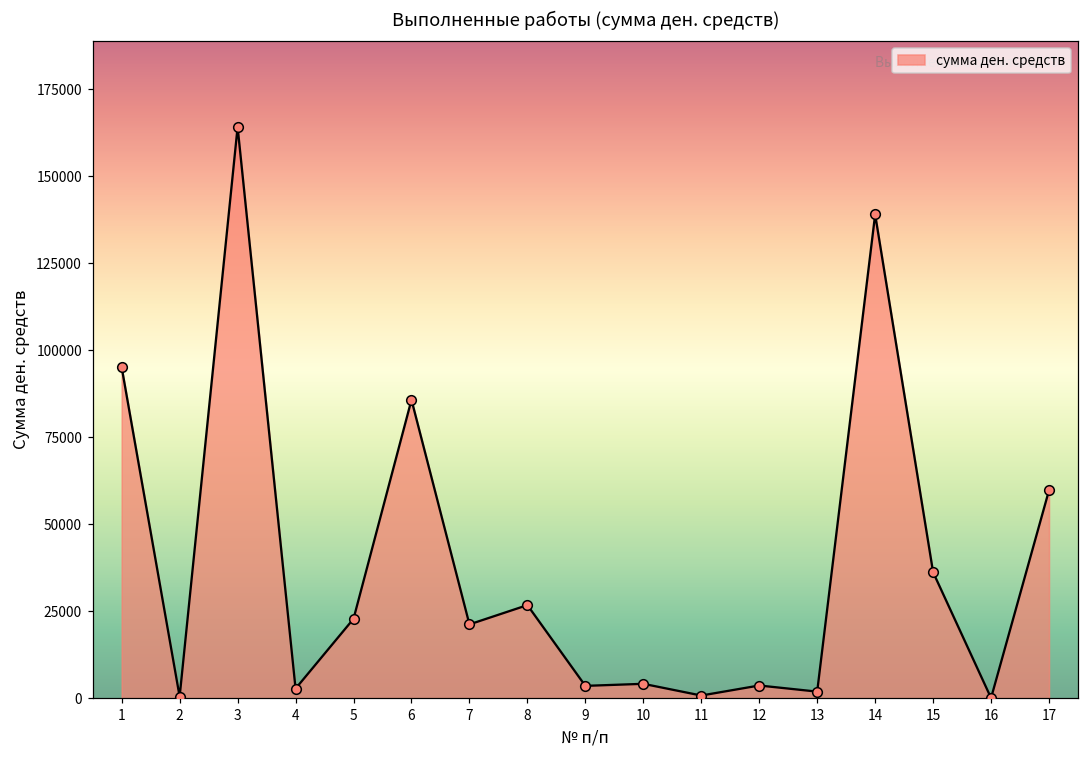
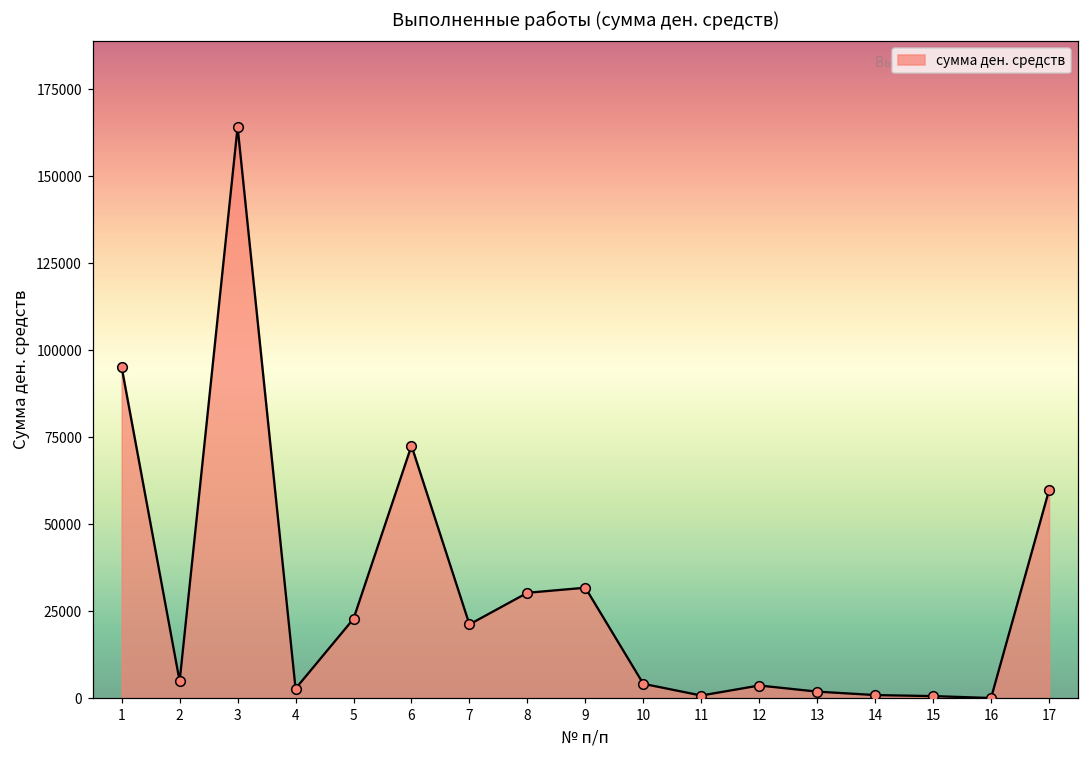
  {
    "1": 95000,
-   "2": 0,
+   "2": 5000,
    "3": 164000,
    "4": 3000,
    "5": 23000,
-   "6": 86000,
+   "6": 73000,
    "7": 21000,
-   "8": 27000,
-   "9": 4000,
+   "8": 30000,
+   "9": 32000,
    "10": 4000,
    "11": 1000,
    "12": 4000,
    "13": 2000,
-   "14": 139000,
-   "15": 36000,
+   "14": 1000,
+   "15": 1000,
    "16": 0,
    "17": 60000
  }
